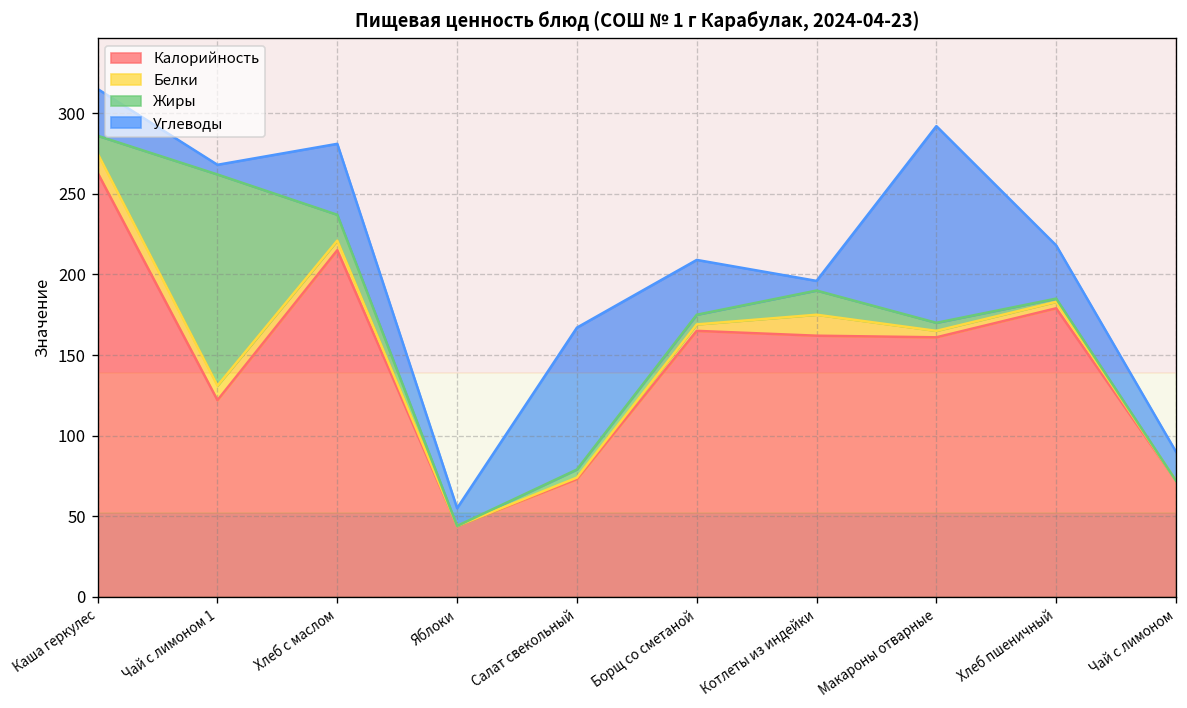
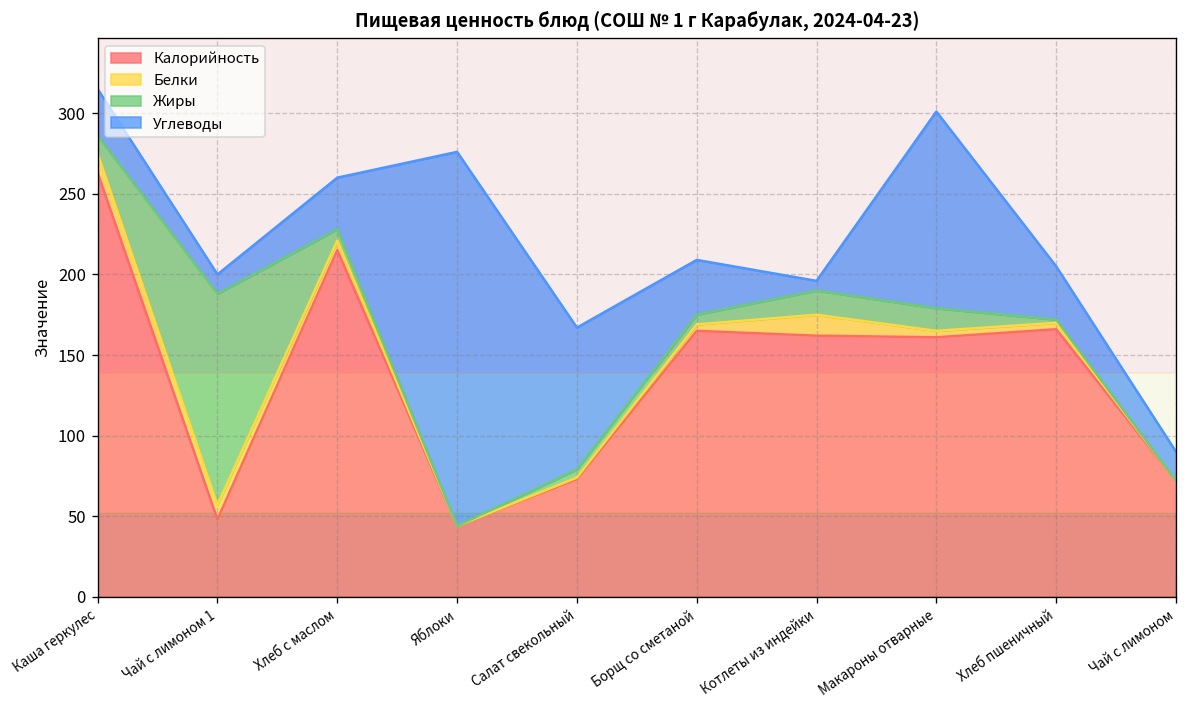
  {
    "Калорийность": {
      "Каша геркулес": 263,
-     "Чай с лимоном 1": 122,
+     "Чай с лимоном 1": 48,
      "Хлеб с маслом": 215,
      "Борщ со сметаной": 165,
      "Котлеты из индейки": 162,
      "Макароны отварные": 161,
-     "Хлеб пшеничный": 179
+     "Хлеб пшеничный": 166
    },
    "Белки": {
      "Каша геркулес": 12,
      "Чай с лимоном 1": 9,
      "Хлеб с маслом": 6,
      "Борщ со сметаной": 4,
      "Котлеты из индейки": 13,
      "Макароны отварные": 4,
      "Хлеб пшеничный": 4
    },
    "Жиры": {
      "Каша геркулес": 11,
      "Чай с лимоном 1": 131,
-     "Хлеб с маслом": 16,
+     "Хлеб с маслом": 7,
      "Салат свекольный": 5,
      "Борщ со сметаной": 6,
      "Котлеты из индейки": 15,
-     "Макароны отварные": 5,
+     "Макароны отварные": 14,
      "Хлеб пшеничный": 2
    },
    "Углеводы": {
      "Каша геркулес": 29,
-     "Чай с лимоном 1": 6,
-     "Хлеб с маслом": 44,
-     "Яблоки": 11,
+     "Чай с лимоном 1": 12,
+     "Хлеб с маслом": 32,
+     "Яблоки": 232,
      "Салат свекольный": 88,
      "Борщ со сметаной": 34,
      "Котлеты из индейки": 6,
      "Макароны отварные": 122,
      "Хлеб пшеничный": 33,
      "Чай с лимоном": 18
    }
  }
